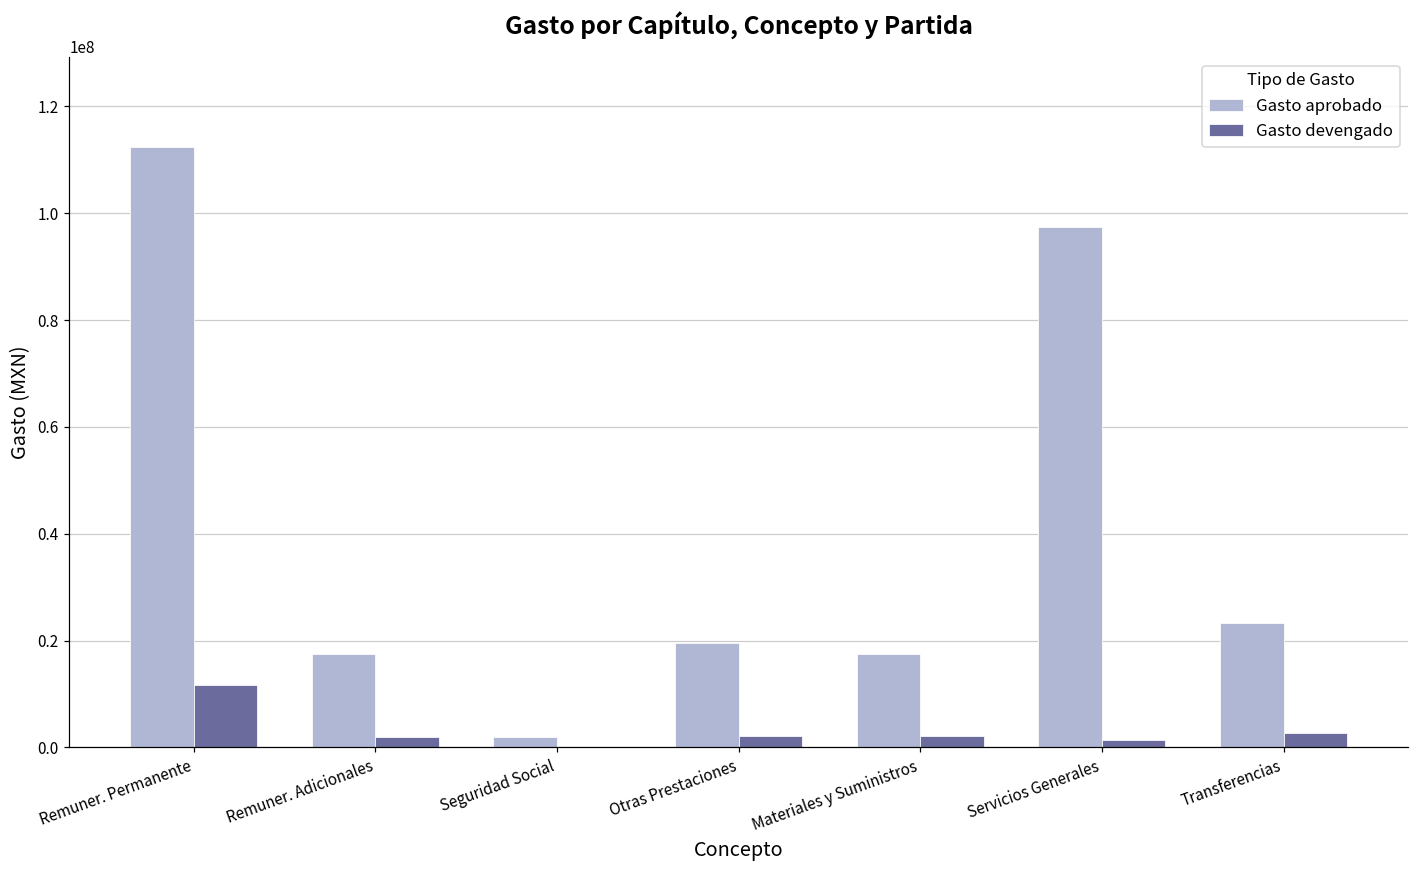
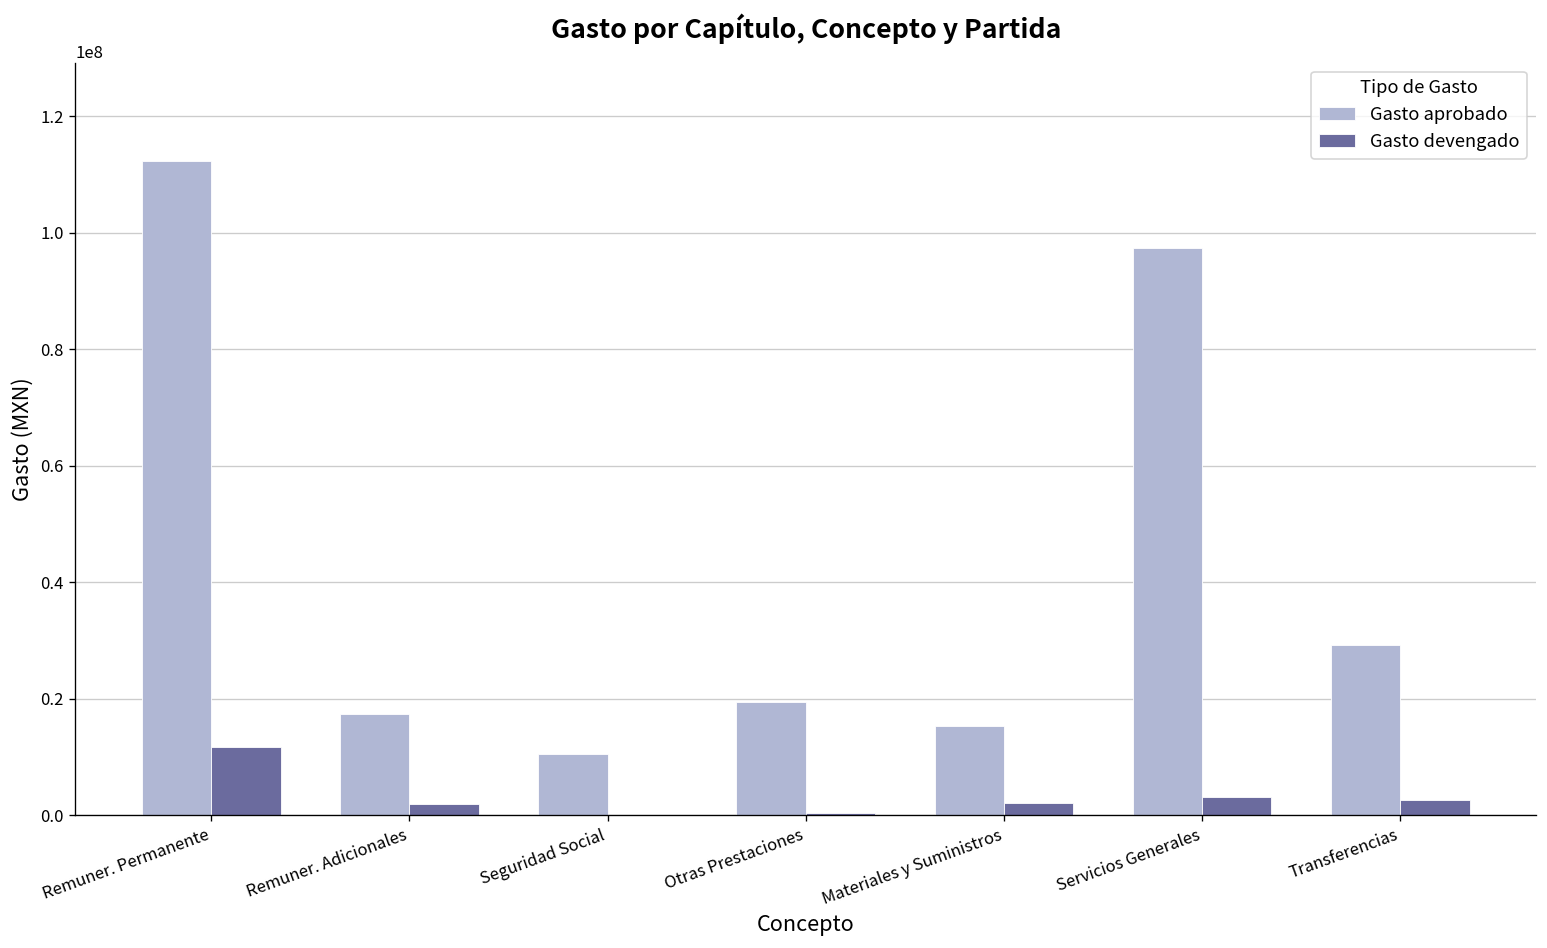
  {
    "Gasto aprobado": {
      "Remuner. Permanente": 112000000,
      "Remuner. Adicionales": 17000000,
-     "Seguridad Social": 2000000,
+     "Seguridad Social": 10000000,
      "Otras Prestaciones": 20000000,
-     "Materiales y Suministros": 17000000,
+     "Materiales y Suministros": 15000000,
      "Servicios Generales": 97000000,
-     "Transferencias": 23000000
+     "Transferencias": 29000000
    },
    "Gasto devengado": {
      "Remuner. Permanente": 12000000,
      "Remuner. Adicionales": 2000000,
      "Seguridad Social": 0,
-     "Otras Prestaciones": 2000000,
+     "Otras Prestaciones": 0,
      "Materiales y Suministros": 2000000,
-     "Servicios Generales": 1000000,
+     "Servicios Generales": 3000000,
      "Transferencias": 3000000
    }
  }
